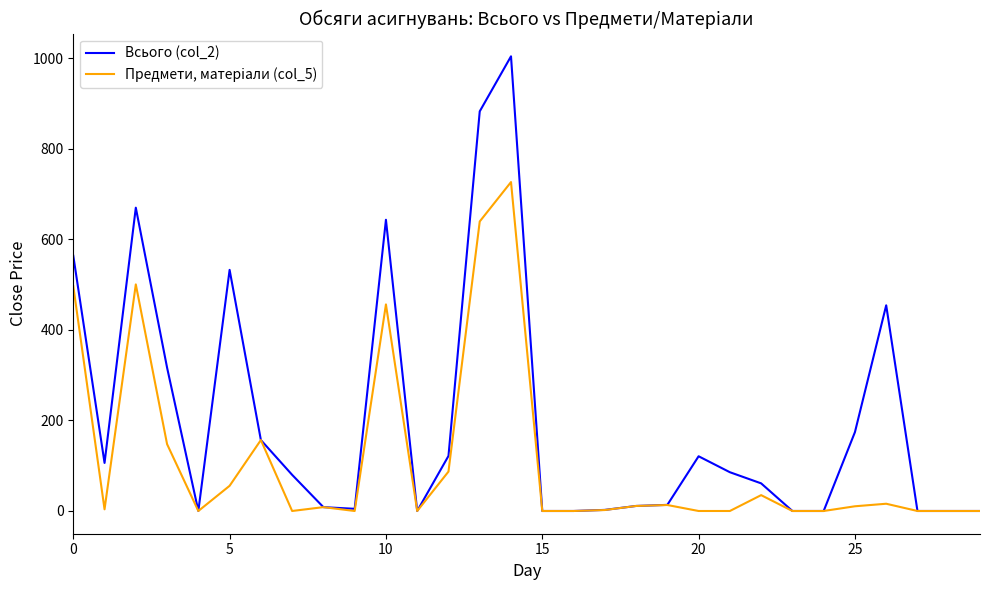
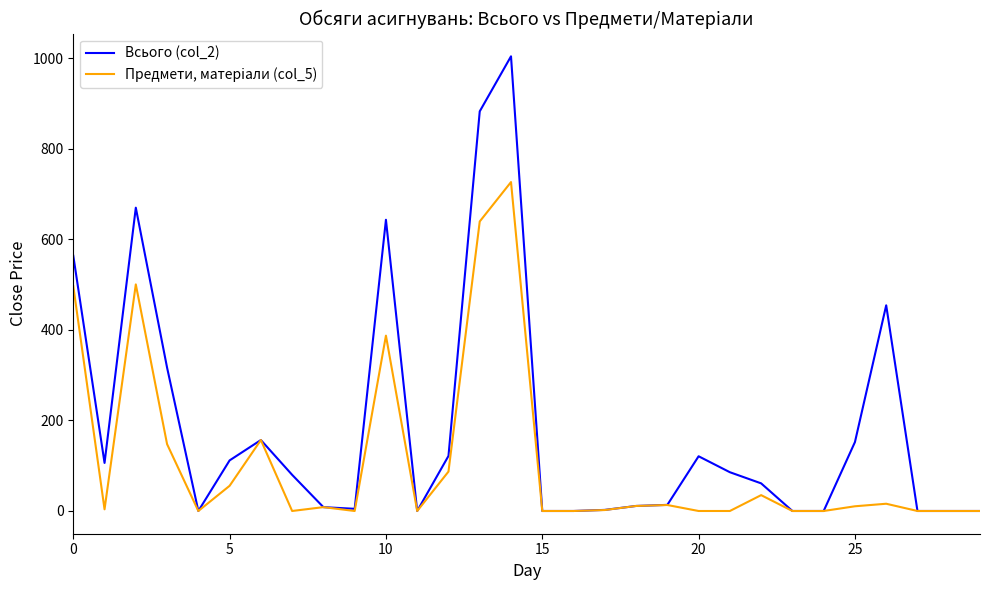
  {
    "Всього (col_2)": {
      "0": 560,
-     "5": 530,
+     "5": 110,
      "10": 640,
      "20": 120,
-     "25": 170
+     "25": 150
    },
    "Предмети, матеріали (col_5)": {
      "0": 500,
      "5": 60,
-     "10": 460,
+     "10": 390,
      "20": 0,
      "25": 10
    }
  }
